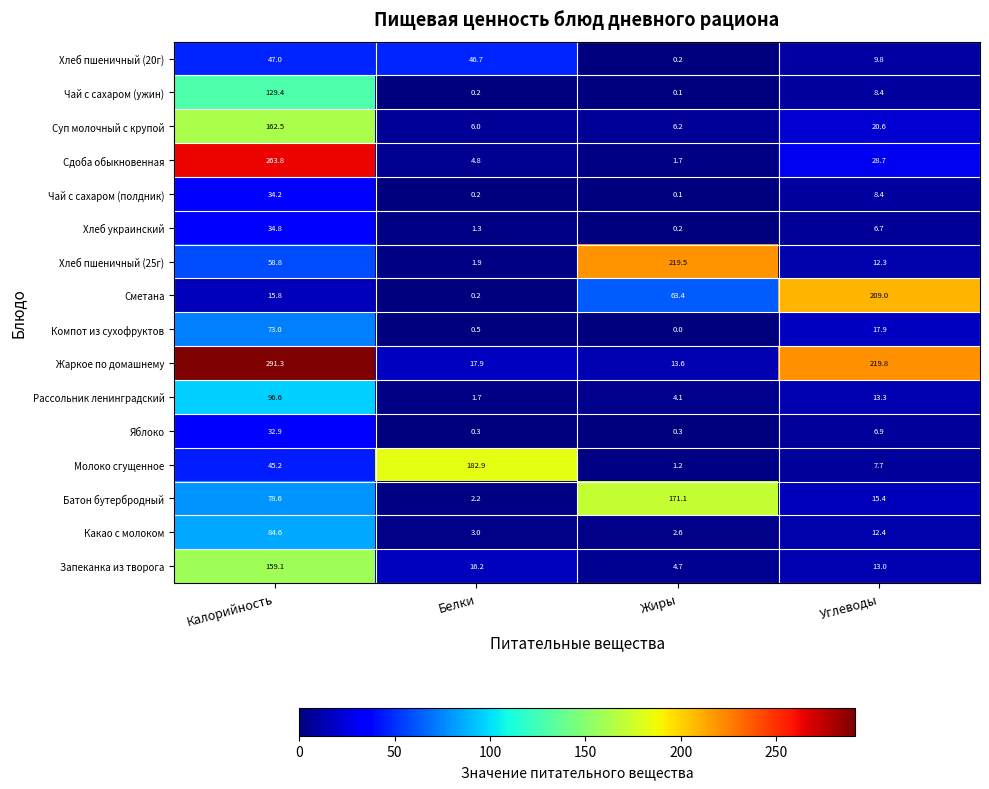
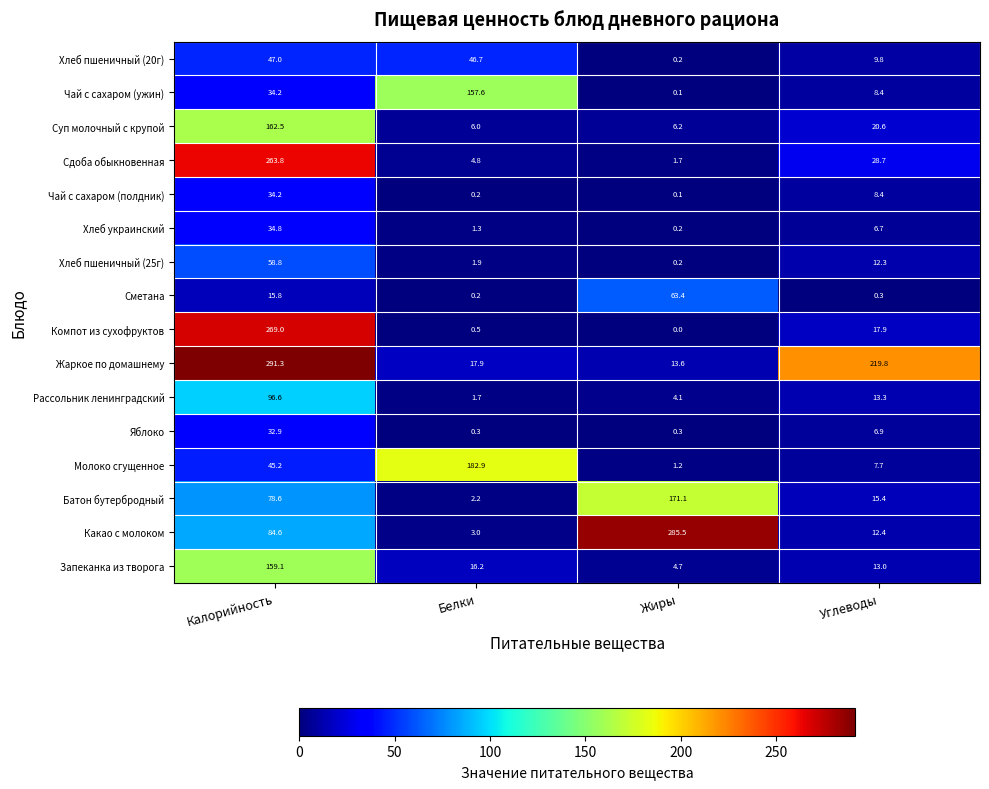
  {
    "Хлеб пшеничный (20г)": {
      "Калорийность": 47.0,
      "Белки": 46.7,
      "Жиры": 0.2,
      "Углеводы": 9.8
    },
    "Чай с сахаром (ужин)": {
-     "Калорийность": 129.4,
-     "Белки": 0.2,
+     "Калорийность": 34.2,
+     "Белки": 157.6,
      "Жиры": 0.1,
      "Углеводы": 8.4
    },
    "Суп молочный с крупой": {
      "Калорийность": 162.5,
      "Белки": 6.0,
      "Жиры": 6.2,
      "Углеводы": 20.6
    },
    "Сдоба обыкновенная": {
      "Калорийность": 263.8,
      "Белки": 4.8,
      "Жиры": 1.7,
      "Углеводы": 28.7
    },
    "Чай с сахаром (полдник)": {
      "Калорийность": 34.2,
      "Белки": 0.2,
      "Жиры": 0.1,
      "Углеводы": 8.4
    },
    "Хлеб украинский": {
      "Калорийность": 34.8,
      "Белки": 1.3,
      "Жиры": 0.2,
      "Углеводы": 6.7
    },
    "Хлеб пшеничный (25г)": {
      "Калорийность": 58.8,
      "Белки": 1.9,
-     "Жиры": 219.5,
+     "Жиры": 0.2,
      "Углеводы": 12.3
    },
    "Сметана": {
      "Калорийность": 15.8,
      "Белки": 0.2,
      "Жиры": 63.4,
-     "Углеводы": 209.0
+     "Углеводы": 0.3
    },
    "Компот из сухофруктов": {
-     "Калорийность": 73.0,
+     "Калорийность": 269.0,
      "Белки": 0.5,
      "Жиры": 0.0,
      "Углеводы": 17.9
    },
    "Жаркое по домашнему": {
      "Калорийность": 291.3,
      "Белки": 17.9,
      "Жиры": 13.6,
      "Углеводы": 219.8
    },
    "Рассольник ленинградский": {
      "Калорийность": 96.6,
      "Белки": 1.7,
      "Жиры": 4.1,
      "Углеводы": 13.3
    },
    "Яблоко": {
      "Калорийность": 32.9,
      "Белки": 0.3,
      "Жиры": 0.3,
      "Углеводы": 6.9
    },
    "Молоко сгущенное": {
      "Калорийность": 45.2,
      "Белки": 182.9,
      "Жиры": 1.2,
      "Углеводы": 7.7
    },
    "Батон бутербродный": {
      "Калорийность": 78.6,
      "Белки": 2.2,
      "Жиры": 171.1,
      "Углеводы": 15.4
    },
    "Какао с молоком": {
      "Калорийность": 84.6,
      "Белки": 3.0,
-     "Жиры": 2.6,
+     "Жиры": 285.5,
      "Углеводы": 12.4
    },
    "Запеканка из творога": {
      "Калорийность": 159.1,
      "Белки": 16.2,
      "Жиры": 4.7,
      "Углеводы": 13.0
    }
  }
